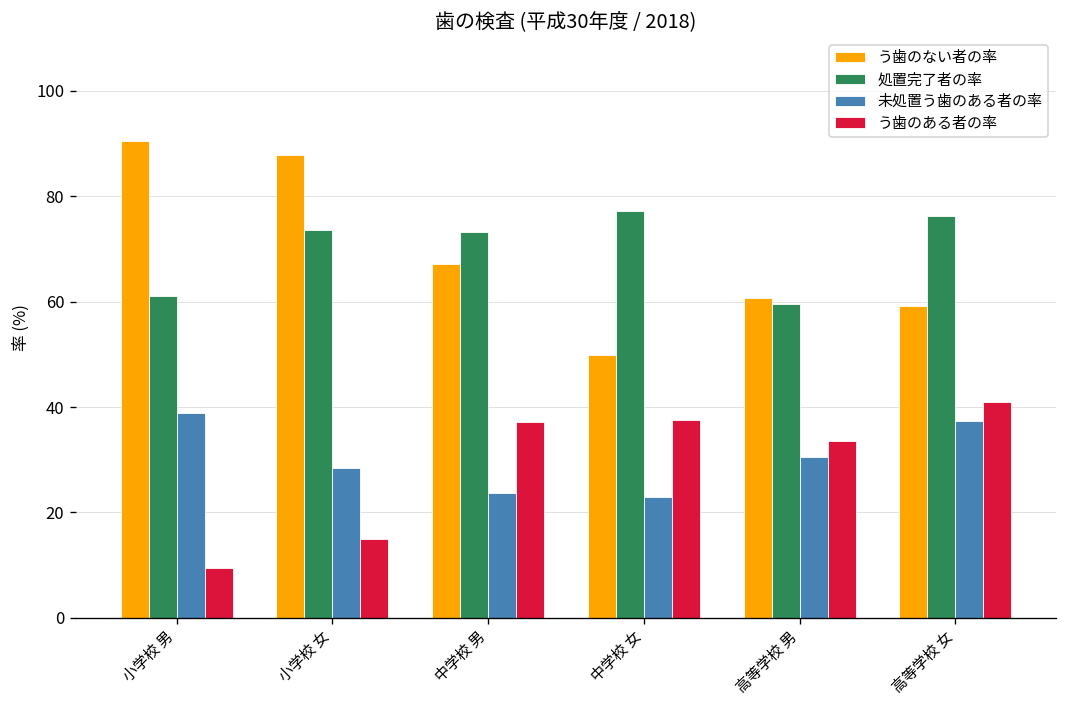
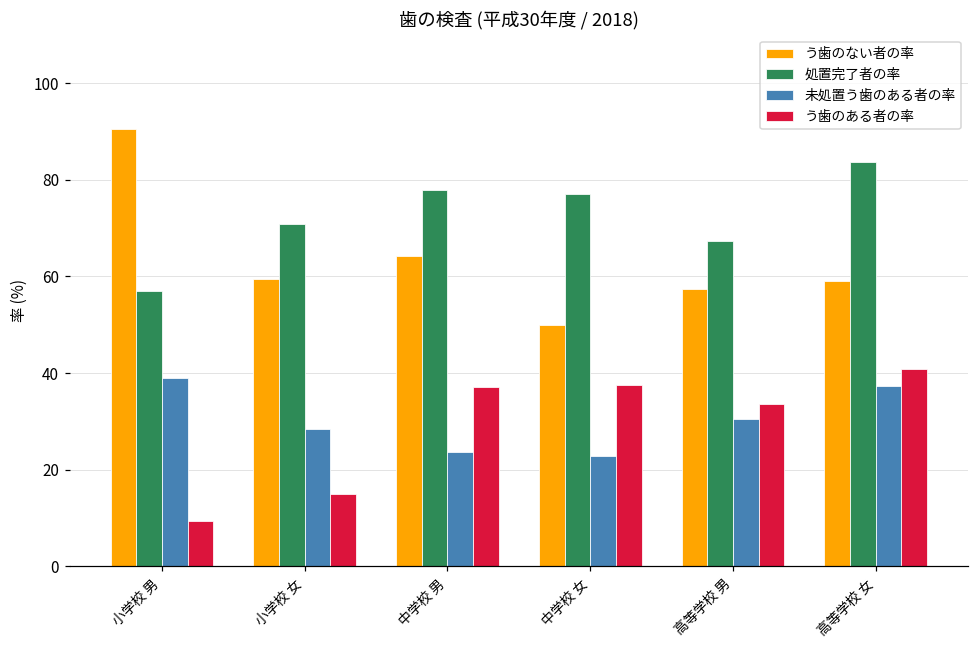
  {
    "う歯のない者の率": {
      "小学校 男": 91,
-     "小学校 女": 88,
-     "中学校 男": 67,
+     "小学校 女": 59,
+     "中学校 男": 64,
      "中学校 女": 50,
-     "高等学校 男": 61,
+     "高等学校 男": 57,
      "高等学校 女": 59
    },
    "処置完了者の率": {
-     "小学校 男": 61,
-     "小学校 女": 74,
-     "中学校 男": 73,
+     "小学校 男": 57,
+     "小学校 女": 71,
+     "中学校 男": 78,
      "中学校 女": 77,
-     "高等学校 男": 60,
-     "高等学校 女": 76
+     "高等学校 男": 67,
+     "高等学校 女": 84
    },
    "未処置う歯のある者の率": {
      "小学校 男": 39,
      "小学校 女": 29,
      "中学校 男": 24,
      "中学校 女": 23,
      "高等学校 男": 31,
      "高等学校 女": 37
    },
    "う歯のある者の率": {
      "小学校 男": 10,
      "小学校 女": 15,
      "中学校 男": 37,
      "中学校 女": 38,
      "高等学校 男": 34,
      "高等学校 女": 41
    }
  }
